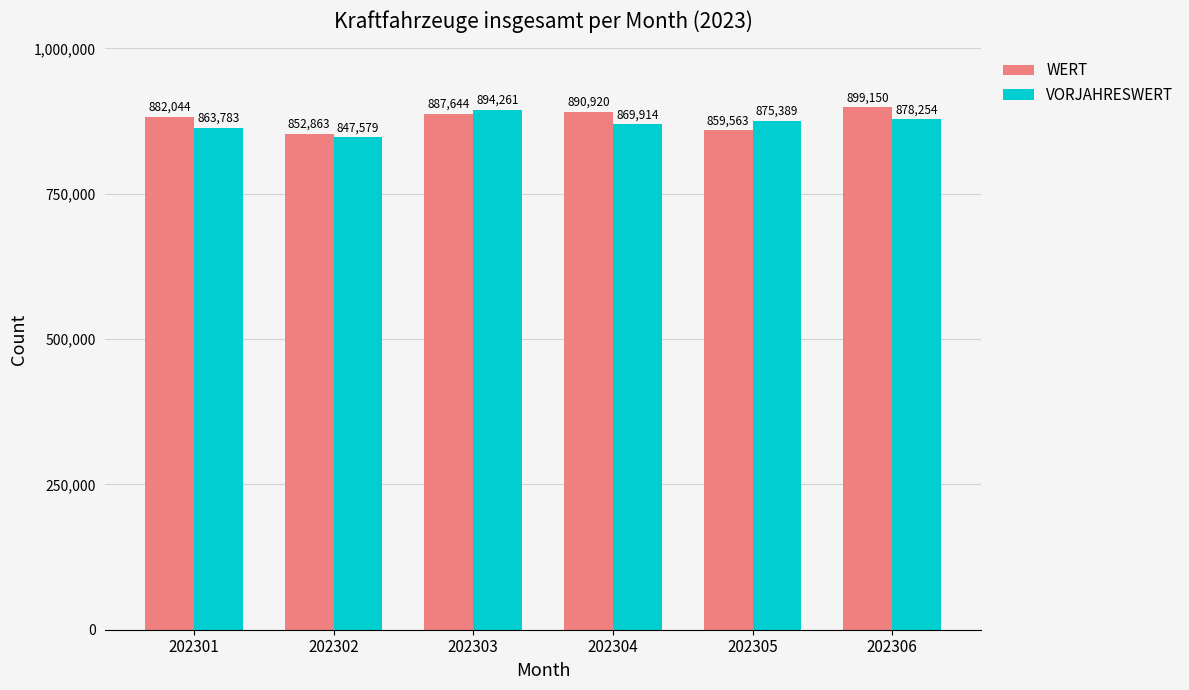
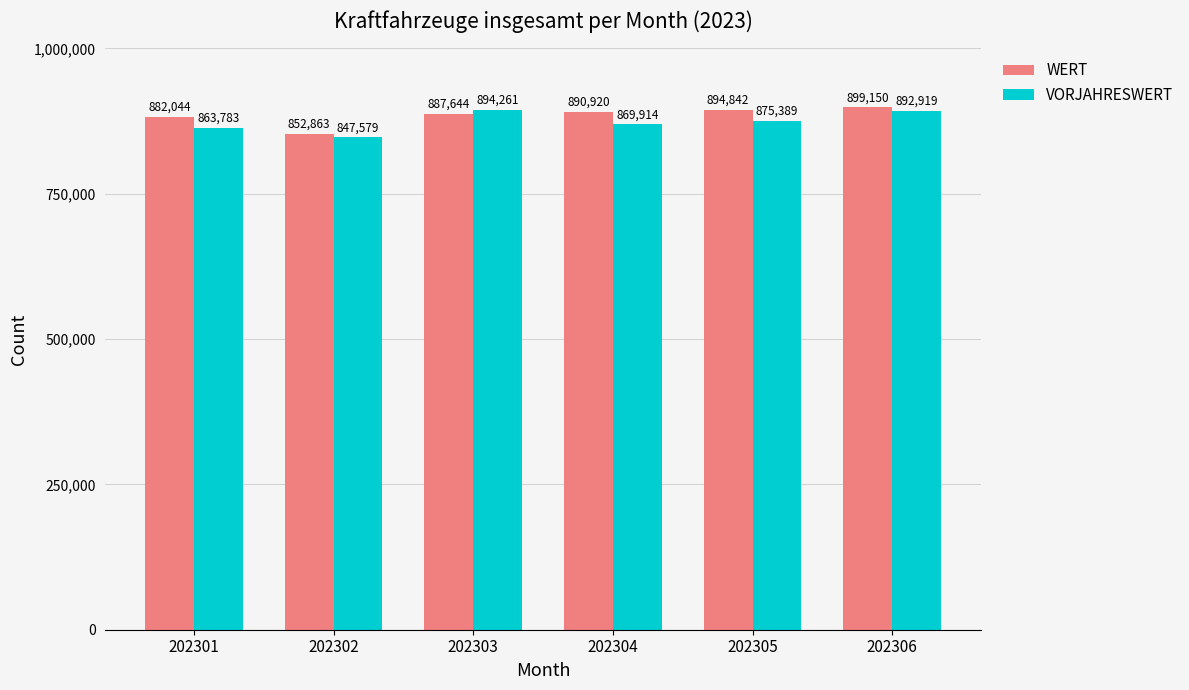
  {
    "WERT": {
      "202301": "882,044",
      "202302": "852,863",
      "202303": "887,644",
      "202304": "890,920",
-     "202305": "859,563",
+     "202305": "894,842",
      "202306": "899,150"
    },
    "VORJAHRESWERT": {
      "202301": "863,783",
      "202302": "847,579",
      "202303": "894,261",
      "202304": "869,914",
      "202305": "875,389",
-     "202306": "878,254"
+     "202306": "892,919"
    }
  }
